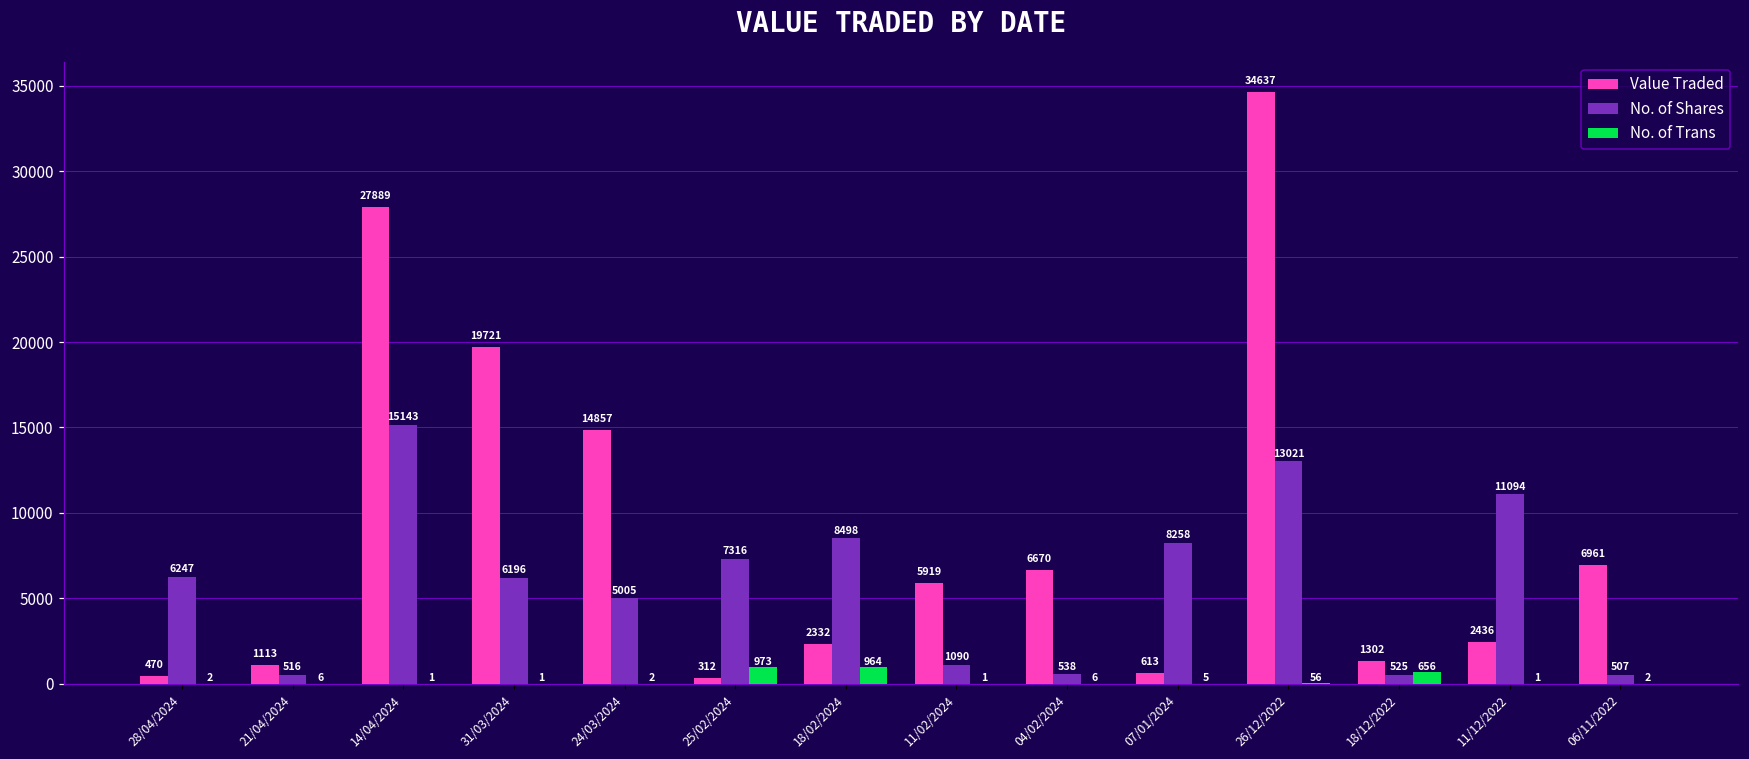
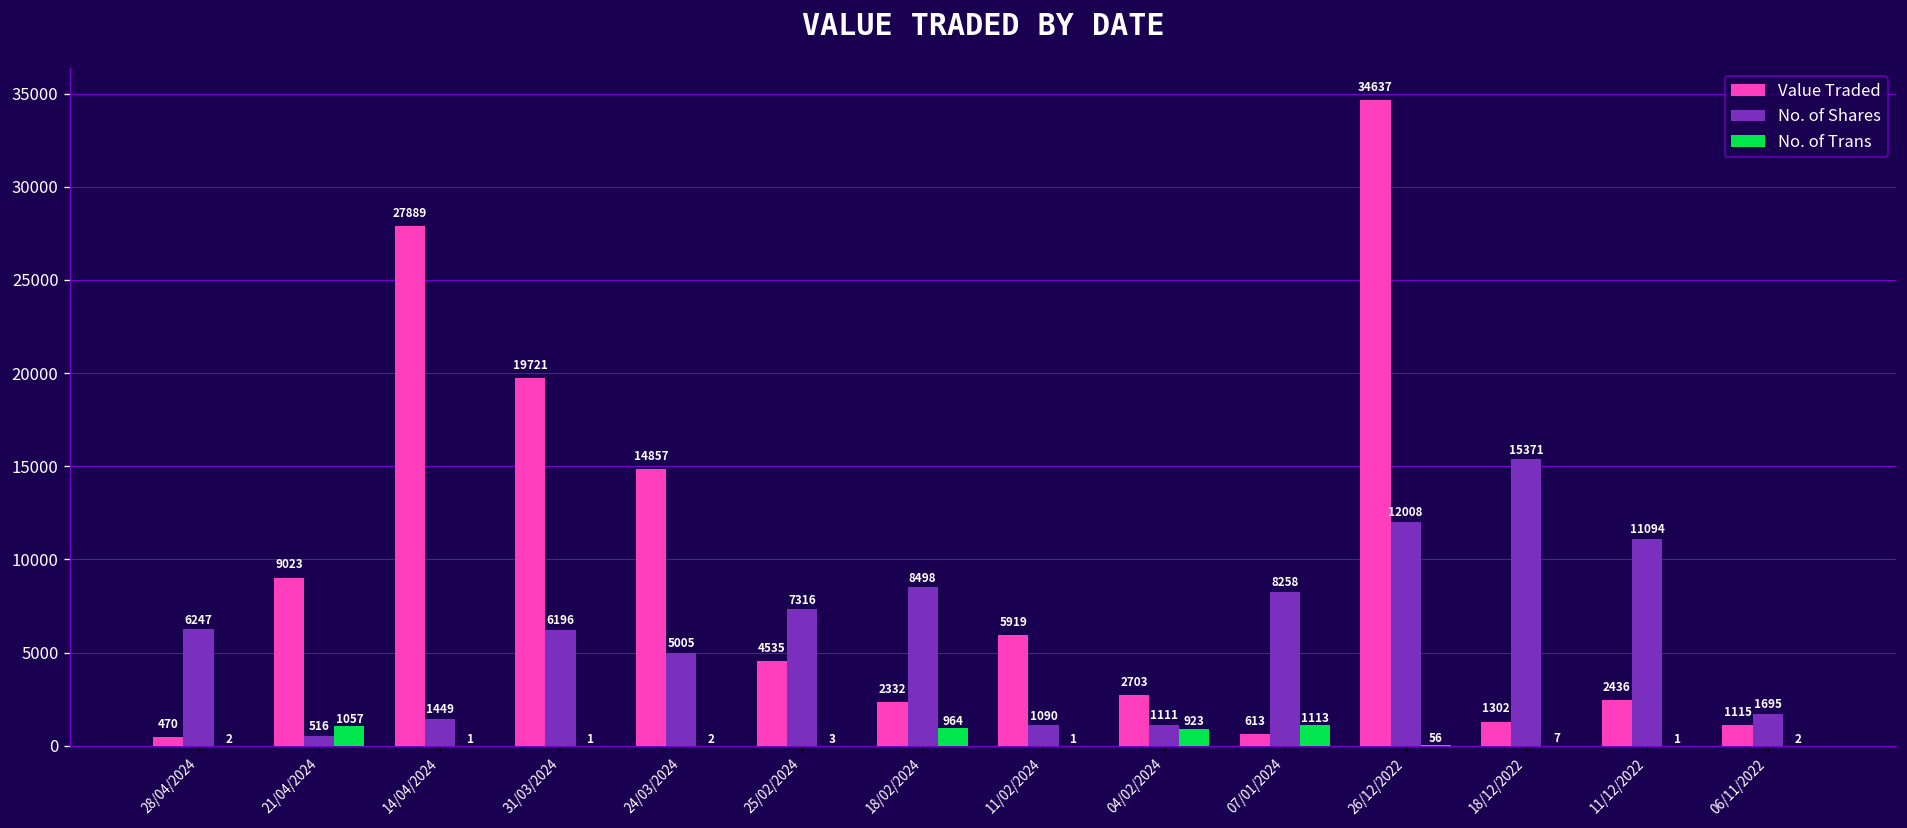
  {
    "Value Traded": {
      "28/04/2024": 470,
-     "21/04/2024": 1113,
+     "21/04/2024": 9023,
      "14/04/2024": 27889,
      "31/03/2024": 19721,
      "24/03/2024": 14857,
-     "25/02/2024": 312,
+     "25/02/2024": 4535,
      "18/02/2024": 2332,
      "11/02/2024": 5919,
-     "04/02/2024": 6670,
+     "04/02/2024": 2703,
      "07/01/2024": 613,
      "26/12/2022": 34637,
      "18/12/2022": 1302,
      "11/12/2022": 2436,
-     "06/11/2022": 6961
+     "06/11/2022": 1115
    },
    "No. of Shares": {
      "28/04/2024": 6247,
      "21/04/2024": 516,
-     "14/04/2024": 15143,
+     "14/04/2024": 1449,
      "31/03/2024": 6196,
      "24/03/2024": 5005,
      "25/02/2024": 7316,
      "18/02/2024": 8498,
      "11/02/2024": 1090,
-     "04/02/2024": 538,
+     "04/02/2024": 1111,
      "07/01/2024": 8258,
-     "26/12/2022": 13021,
-     "18/12/2022": 525,
+     "26/12/2022": 12008,
+     "18/12/2022": 15371,
      "11/12/2022": 11094,
-     "06/11/2022": 507
+     "06/11/2022": 1695
    },
    "No. of Trans": {
      "28/04/2024": 2,
-     "21/04/2024": 6,
+     "21/04/2024": 1057,
      "14/04/2024": 1,
      "31/03/2024": 1,
      "24/03/2024": 2,
-     "25/02/2024": 973,
+     "25/02/2024": 3,
      "18/02/2024": 964,
      "11/02/2024": 1,
-     "04/02/2024": 6,
-     "07/01/2024": 5,
+     "04/02/2024": 923,
+     "07/01/2024": 1113,
      "26/12/2022": 56,
-     "18/12/2022": 656,
+     "18/12/2022": 7,
      "11/12/2022": 1,
      "06/11/2022": 2
    }
  }
